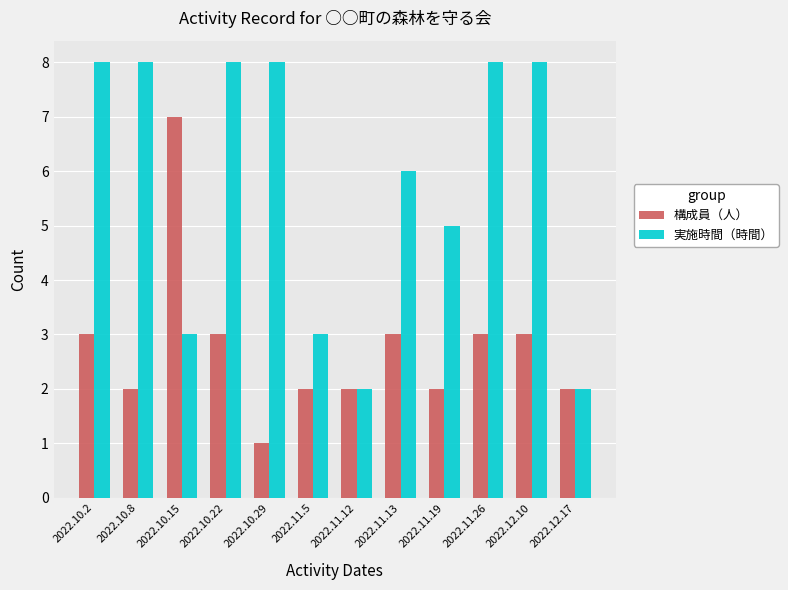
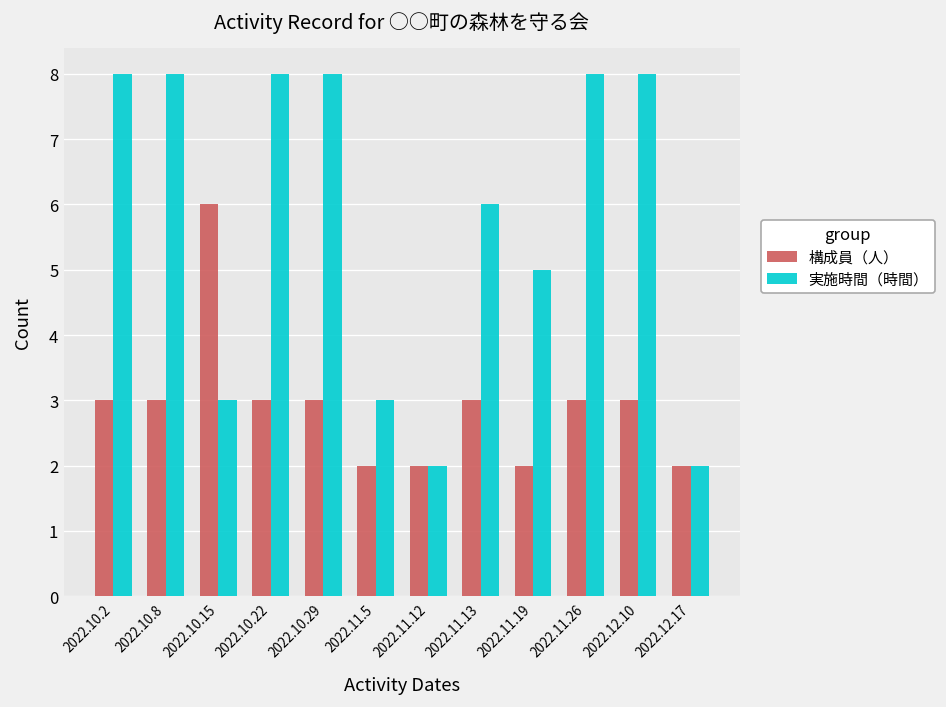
  {
    "構成員（人）": {
      "2022.10.2": 3,
-     "2022.10.8": 2,
-     "2022.10.15": 7,
+     "2022.10.8": 3,
+     "2022.10.15": 6,
      "2022.10.22": 3,
-     "2022.10.29": 1,
+     "2022.10.29": 3,
      "2022.11.5": 2,
      "2022.11.12": 2,
      "2022.11.13": 3,
      "2022.11.19": 2,
      "2022.11.26": 3,
      "2022.12.10": 3,
      "2022.12.17": 2
    },
    "実施時間（時間）": {
      "2022.10.2": 8,
      "2022.10.8": 8,
      "2022.10.15": 3,
      "2022.10.22": 8,
      "2022.10.29": 8,
      "2022.11.5": 3,
      "2022.11.12": 2,
      "2022.11.13": 6,
      "2022.11.19": 5,
      "2022.11.26": 8,
      "2022.12.10": 8,
      "2022.12.17": 2
    }
  }
